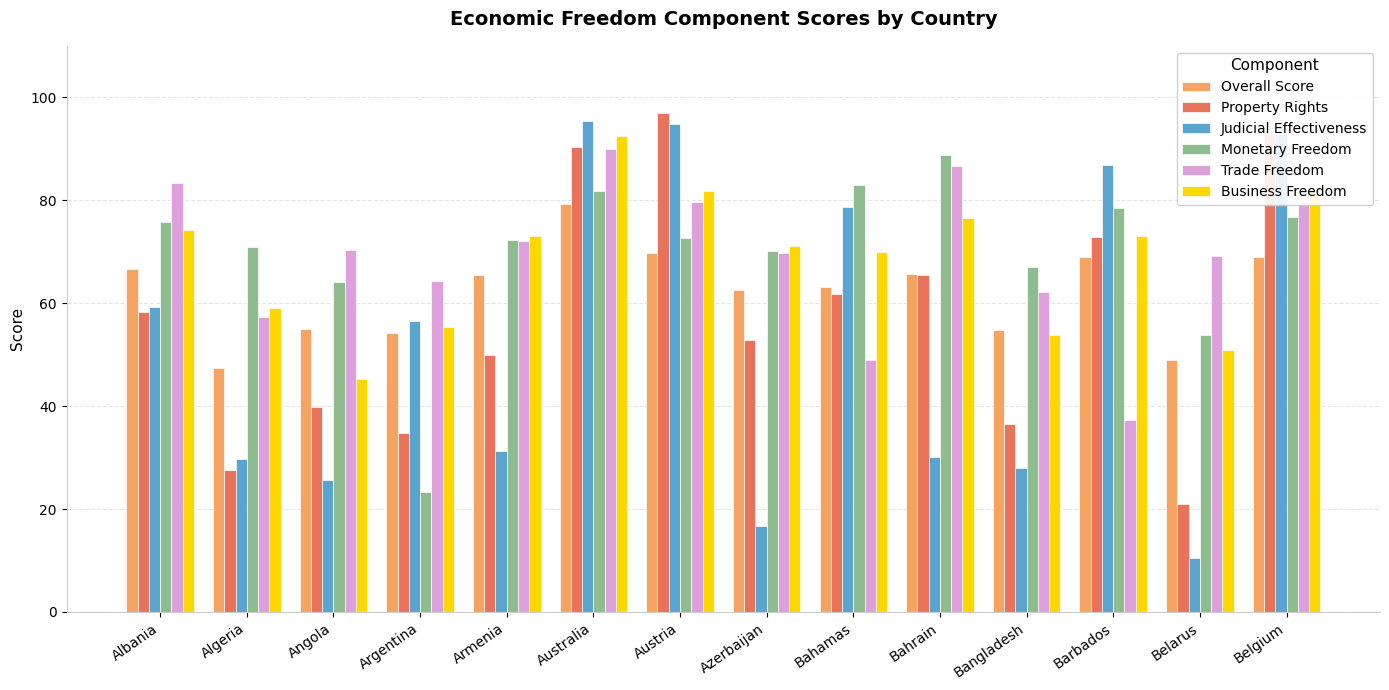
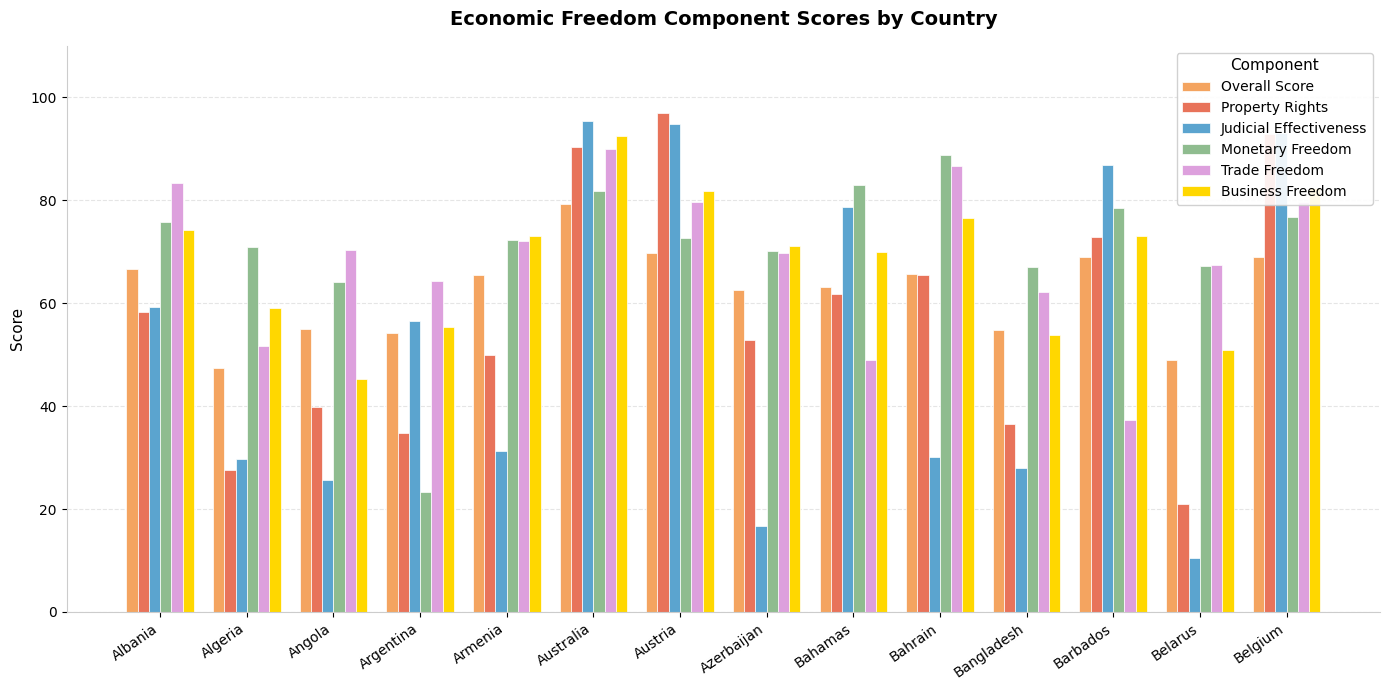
  {
    "Judicial Effectiveness": {
      "Albania": 59,
      "Algeria": 30,
      "Angola": 26,
      "Argentina": 57,
      "Armenia": 31,
      "Australia": 95,
      "Austria": 95,
      "Azerbaijan": 17,
      "Bahamas": 79,
      "Bahrain": 30,
      "Bangladesh": 28,
      "Barbados": 87,
      "Belarus": 11
    },
    "Monetary Freedom": {
      "Albania": 76,
      "Algeria": 71,
      "Angola": 64,
      "Argentina": 23,
      "Armenia": 72,
      "Australia": 82,
      "Austria": 73,
      "Azerbaijan": 70,
      "Bahamas": 83,
      "Bahrain": 89,
      "Bangladesh": 67,
      "Barbados": 78,
-     "Belarus": 54,
+     "Belarus": 67,
      "Belgium": 77
    },
    "Trade Freedom": {
      "Albania": 83,
-     "Algeria": 57,
+     "Algeria": 52,
      "Angola": 70,
      "Argentina": 64,
      "Armenia": 72,
      "Australia": 90,
      "Austria": 80,
      "Azerbaijan": 70,
      "Bahamas": 49,
      "Bahrain": 87,
      "Bangladesh": 62,
      "Barbados": 37,
-     "Belarus": 69
+     "Belarus": 68
    },
    "Business Freedom": {
      "Albania": 74,
      "Algeria": 59,
      "Angola": 45,
      "Argentina": 55,
      "Armenia": 73,
      "Australia": 93,
      "Austria": 82,
      "Azerbaijan": 71,
      "Bahamas": 70,
      "Bahrain": 77,
      "Bangladesh": 54,
      "Barbados": 73,
      "Belarus": 51
    }
  }
